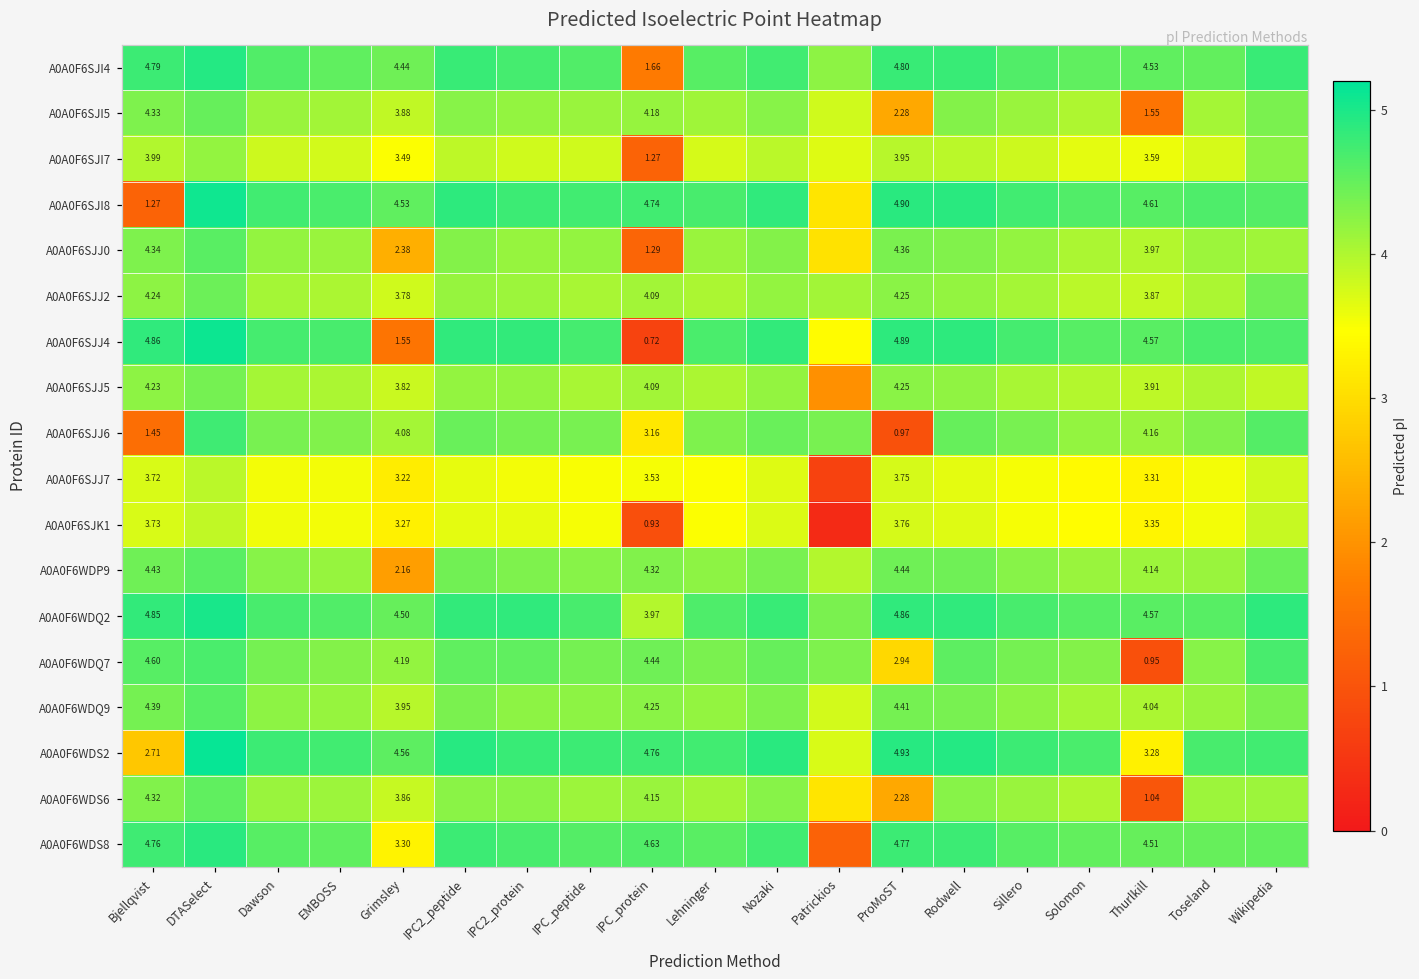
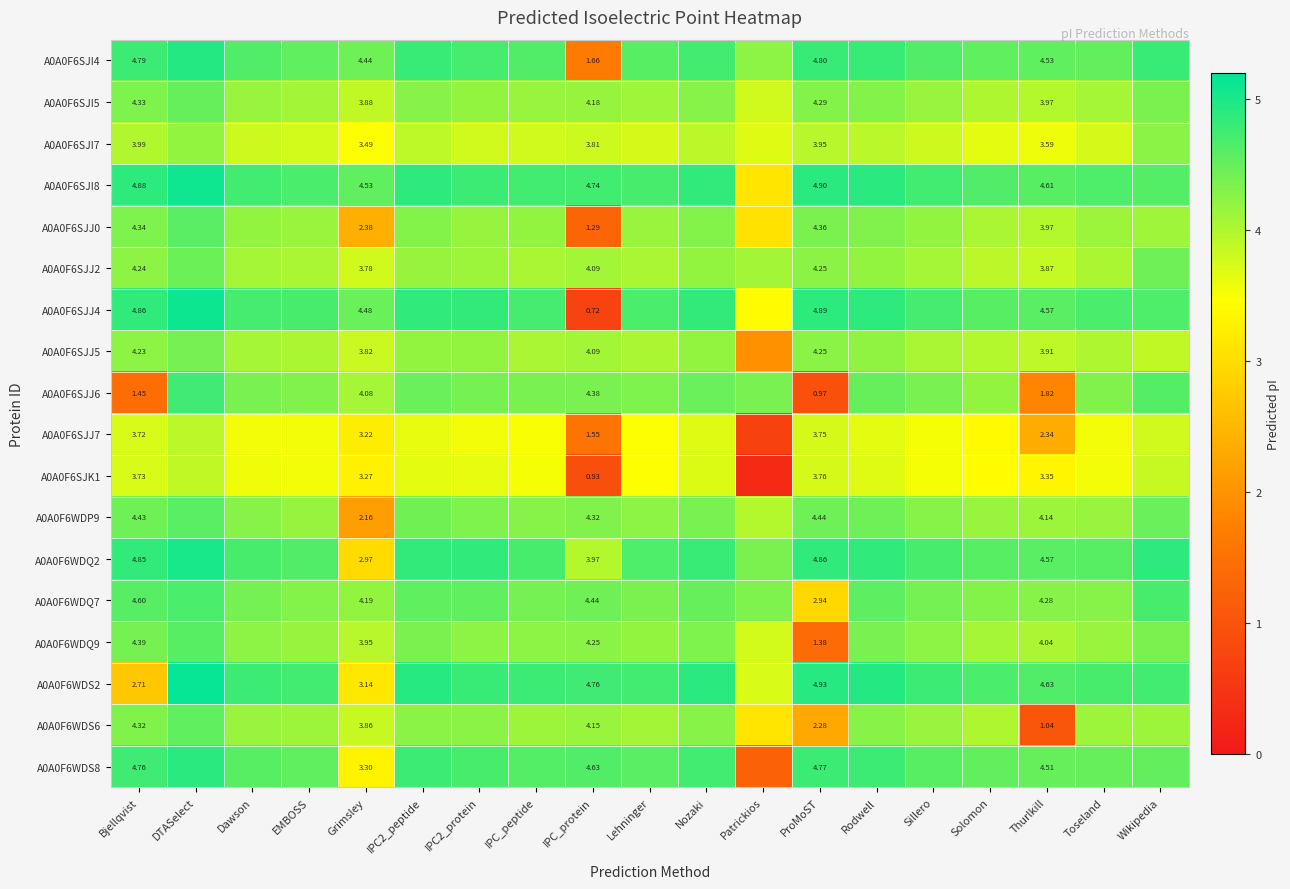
  {
    "A0A0F6SJI4": {
      "Bjellqvist": 4.79,
      "Grimsley": 4.44,
      "IPC_protein": 1.66,
      "ProMoST": 4.80,
      "Thurlkill": 4.53
    },
    "A0A0F6SJI5": {
      "Bjellqvist": 4.33,
      "Grimsley": 3.88,
      "IPC_protein": 4.18,
-     "ProMoST": 2.28,
-     "Thurlkill": 1.55
+     "ProMoST": 4.29,
+     "Thurlkill": 3.97
    },
    "A0A0F6SJI7": {
      "Bjellqvist": 3.99,
      "Grimsley": 3.49,
-     "IPC_protein": 1.27,
+     "IPC_protein": 3.81,
      "ProMoST": 3.95,
      "Thurlkill": 3.59
    },
    "A0A0F6SJI8": {
-     "Bjellqvist": 1.27,
+     "Bjellqvist": 4.88,
      "Grimsley": 4.53,
      "IPC_protein": 4.74,
      "ProMoST": 4.90,
      "Thurlkill": 4.61
    },
    "A0A0F6SJJ0": {
      "Bjellqvist": 4.34,
      "Grimsley": 2.38,
      "IPC_protein": 1.29,
      "ProMoST": 4.36,
      "Thurlkill": 3.97
    },
    "A0A0F6SJJ2": {
      "Bjellqvist": 4.24,
      "Grimsley": 3.78,
      "IPC_protein": 4.09,
      "ProMoST": 4.25,
      "Thurlkill": 3.87
    },
    "A0A0F6SJJ4": {
      "Bjellqvist": 4.86,
-     "Grimsley": 1.55,
+     "Grimsley": 4.48,
      "IPC_protein": 0.72,
      "ProMoST": 4.89,
      "Thurlkill": 4.57
    },
    "A0A0F6SJJ5": {
      "Bjellqvist": 4.23,
      "Grimsley": 3.82,
      "IPC_protein": 4.09,
      "ProMoST": 4.25,
      "Thurlkill": 3.91
    },
    "A0A0F6SJJ6": {
      "Bjellqvist": 1.45,
      "Grimsley": 4.08,
-     "IPC_protein": 3.16,
+     "IPC_protein": 4.38,
      "ProMoST": 0.97,
-     "Thurlkill": 4.16
+     "Thurlkill": 1.82
    },
    "A0A0F6SJJ7": {
      "Bjellqvist": 3.72,
      "Grimsley": 3.22,
-     "IPC_protein": 3.53,
+     "IPC_protein": 1.55,
      "ProMoST": 3.75,
-     "Thurlkill": 3.31
+     "Thurlkill": 2.34
    },
    "A0A0F6SJK1": {
      "Bjellqvist": 3.73,
      "Grimsley": 3.27,
      "IPC_protein": 0.93,
      "ProMoST": 3.76,
      "Thurlkill": 3.35
    },
    "A0A0F6WDP9": {
      "Bjellqvist": 4.43,
      "Grimsley": 2.16,
      "IPC_protein": 4.32,
      "ProMoST": 4.44,
      "Thurlkill": 4.14
    },
    "A0A0F6WDQ2": {
      "Bjellqvist": 4.85,
-     "Grimsley": 4.50,
+     "Grimsley": 2.97,
      "IPC_protein": 3.97,
      "ProMoST": 4.86,
      "Thurlkill": 4.57
    },
    "A0A0F6WDQ7": {
      "Bjellqvist": 4.60,
      "Grimsley": 4.19,
      "IPC_protein": 4.44,
      "ProMoST": 2.94,
-     "Thurlkill": 0.95
+     "Thurlkill": 4.28
    },
    "A0A0F6WDQ9": {
      "Bjellqvist": 4.39,
      "Grimsley": 3.95,
      "IPC_protein": 4.25,
-     "ProMoST": 4.41,
+     "ProMoST": 1.38,
      "Thurlkill": 4.04
    },
    "A0A0F6WDS2": {
      "Bjellqvist": 2.71,
-     "Grimsley": 4.56,
+     "Grimsley": 3.14,
      "IPC_protein": 4.76,
      "ProMoST": 4.93,
-     "Thurlkill": 3.28
+     "Thurlkill": 4.63
    },
    "A0A0F6WDS6": {
      "Bjellqvist": 4.32,
      "Grimsley": 3.86,
      "IPC_protein": 4.15,
      "ProMoST": 2.28,
      "Thurlkill": 1.04
    },
    "A0A0F6WDS8": {
      "Bjellqvist": 4.76,
      "Grimsley": 3.30,
      "IPC_protein": 4.63,
      "ProMoST": 4.77,
      "Thurlkill": 4.51
    }
  }
